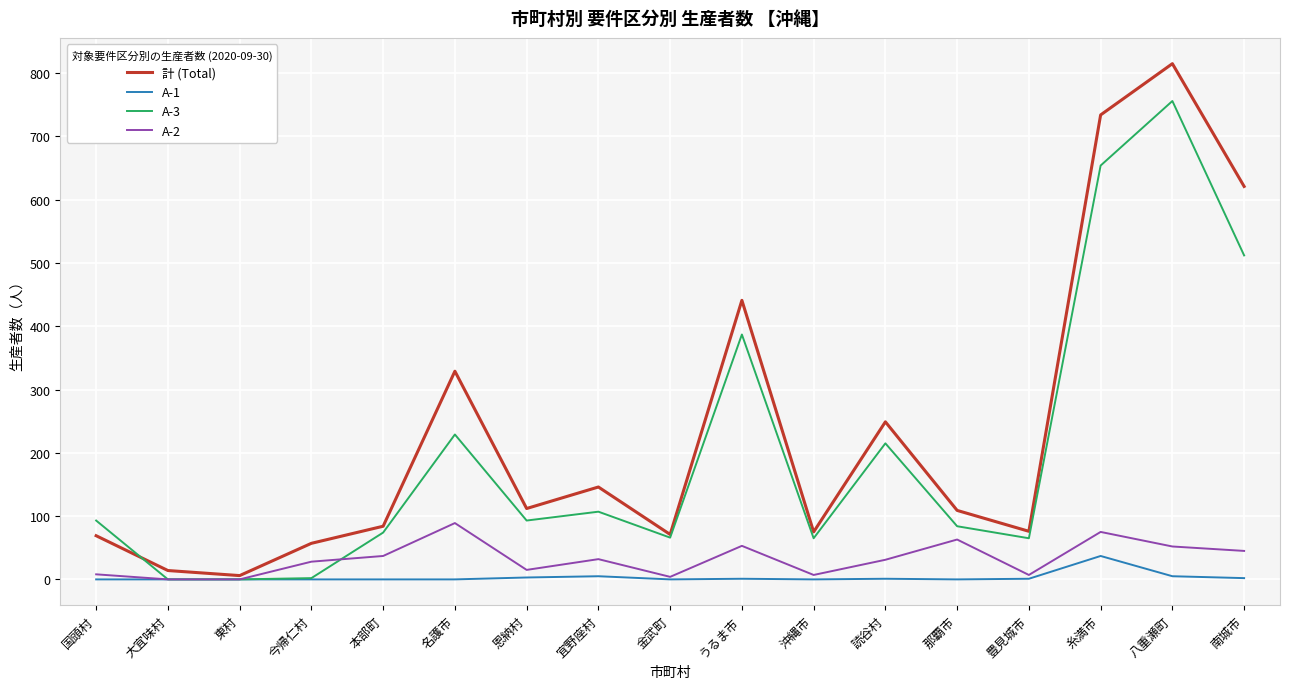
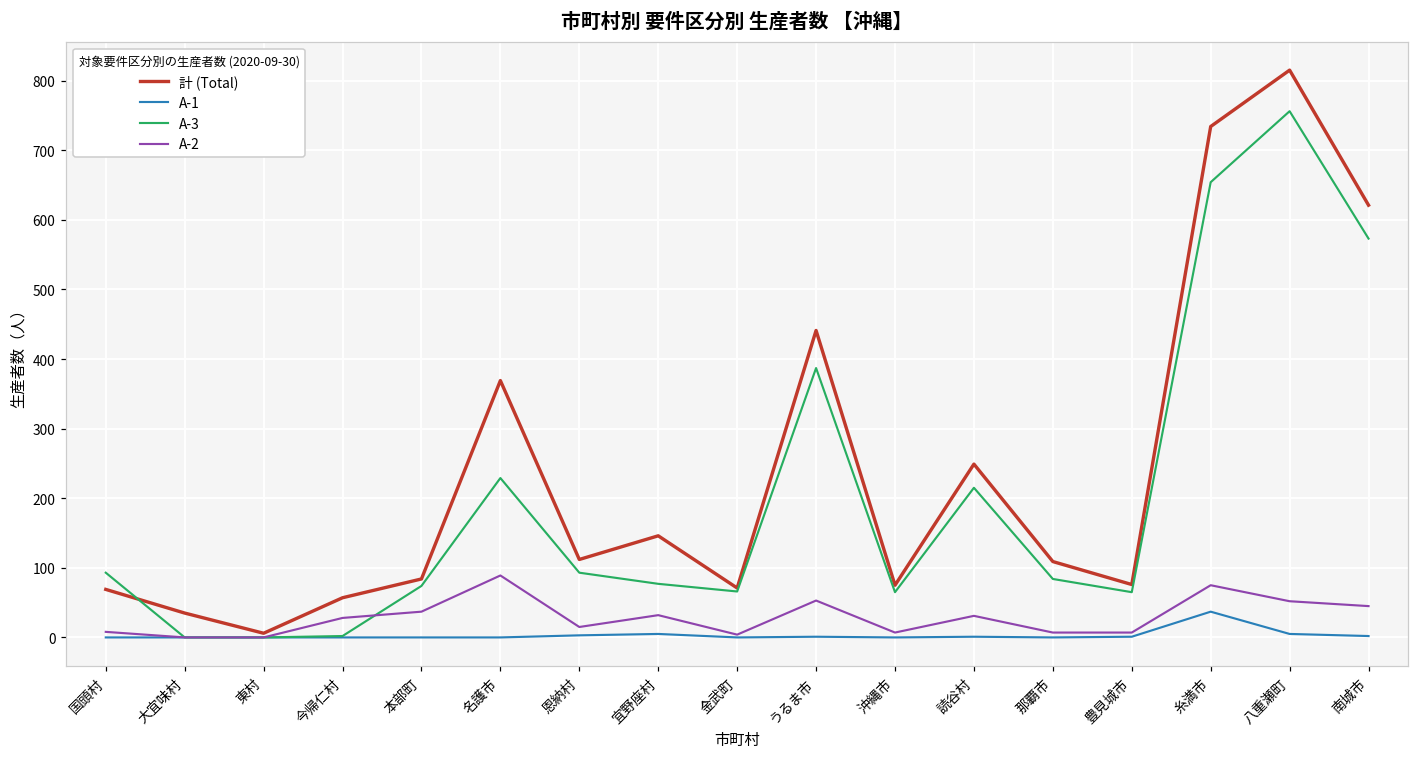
  {
    "計 (Total)": {
      "国頭村": 70,
-     "大宜味村": 10,
+     "大宜味村": 40,
      "東村": 10,
      "今帰仁村": 60,
      "本部町": 80,
-     "名護市": 330,
+     "名護市": 370,
      "恩納村": 110,
      "宜野座村": 150,
      "金武町": 70,
      "うるま市": 440,
      "沖縄市": 80,
      "読谷村": 250,
      "那覇市": 110,
      "豊見城市": 80,
      "糸満市": 730,
      "八重瀬町": 820,
      "南城市": 620
    },
    "A-1": {
      "国頭村": 0,
      "本部町": 0,
      "名護市": 0,
      "恩納村": 0,
      "宜野座村": 10,
      "うるま市": 0,
      "沖縄市": 0,
      "読谷村": 0,
      "那覇市": 0,
      "豊見城市": 0,
      "糸満市": 40,
      "八重瀬町": 10,
      "南城市": 0
    },
    "A-3": {
      "国頭村": 90,
      "本部町": 70,
      "名護市": 230,
      "恩納村": 90,
-     "宜野座村": 110,
+     "宜野座村": 80,
      "金武町": 70,
      "うるま市": 390,
      "沖縄市": 70,
      "読谷村": 220,
      "那覇市": 80,
      "豊見城市": 70,
      "糸満市": 650,
      "八重瀬町": 760,
-     "南城市": 510
+     "南城市": 570
    },
    "A-2": {
      "国頭村": 10,
      "今帰仁村": 30,
      "本部町": 40,
      "名護市": 90,
      "恩納村": 20,
      "宜野座村": 30,
      "うるま市": 50,
      "沖縄市": 10,
      "読谷村": 30,
-     "那覇市": 60,
+     "那覇市": 10,
      "豊見城市": 10,
      "糸満市": 80,
      "八重瀬町": 50,
      "南城市": 50
    }
  }
